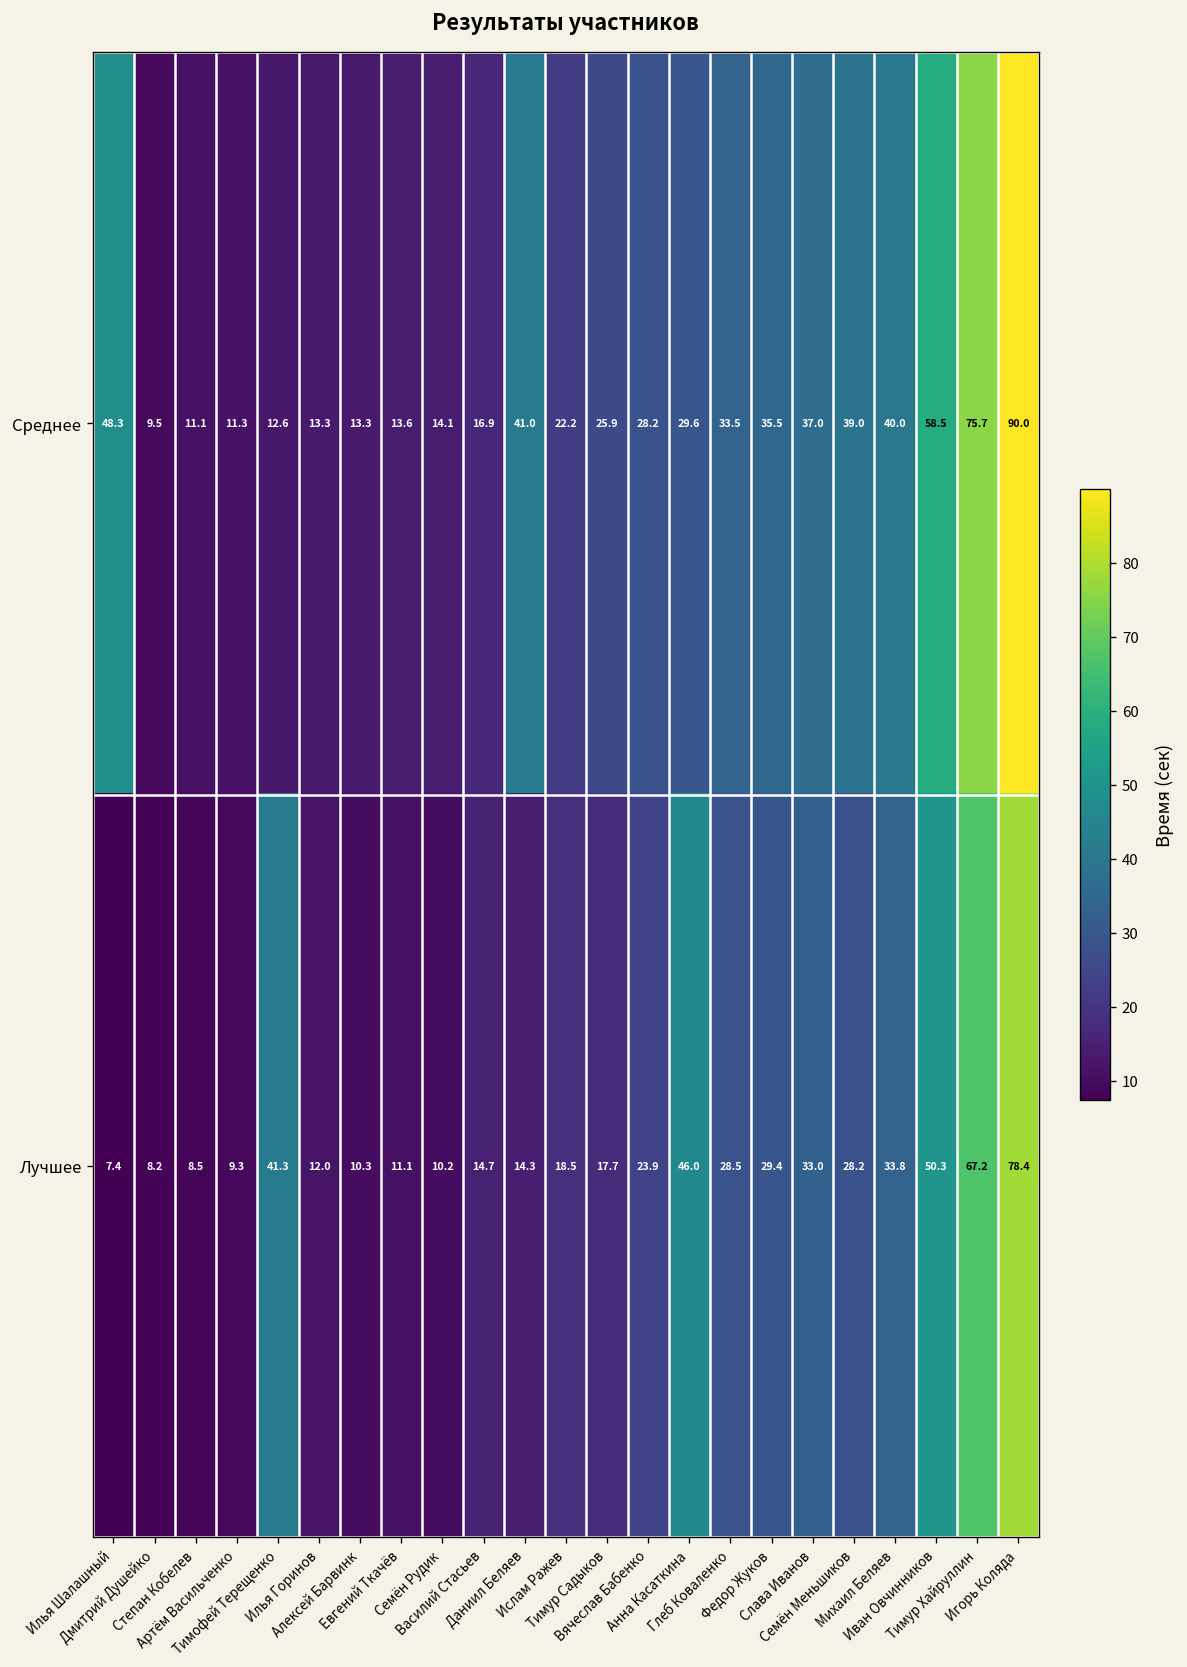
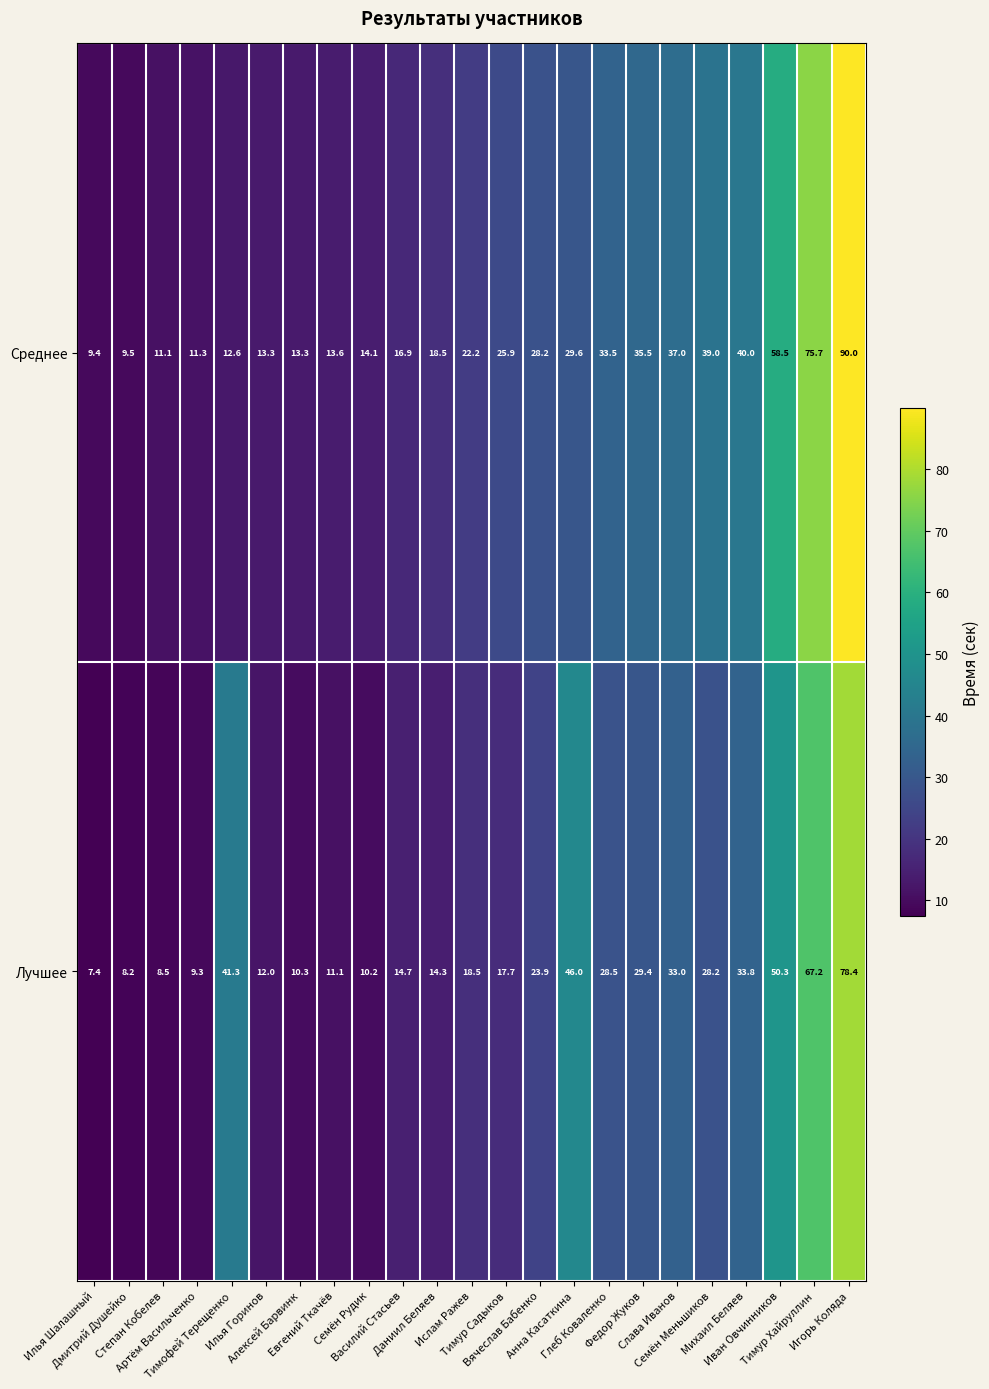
  {
    "Среднее": {
-     "Илья Шалашный": 48.3,
+     "Илья Шалашный": 9.4,
      "Дмитрий Душейко": 9.5,
      "Степан Кобелев": 11.1,
      "Артём Васильченко": 11.3,
      "Тимофей Терещенко": 12.6,
      "Илья Горинов": 13.3,
      "Алексей Барвинк": 13.3,
      "Евгений Ткачёв": 13.6,
      "Семён Рудик": 14.1,
      "Василий Стасьев": 16.9,
-     "Даниил Беляев": 41.0,
+     "Даниил Беляев": 18.5,
      "Ислам Ражев": 22.2,
      "Тимур Садыков": 25.9,
      "Вячеслав Бабенко": 28.2,
      "Анна Касаткина": 29.6,
      "Глеб Коваленко": 33.5,
      "Федор Жуков": 35.5,
      "Слава Иванов": 37.0,
      "Семён Меньшиков": 39.0,
      "Михаил Беляев": 40.0,
      "Иван Овчинников": 58.5,
      "Тимур Хайруллин": 75.7,
      "Игорь Коляда": 90.0
    },
    "Лучшее": {
      "Илья Шалашный": 7.4,
      "Дмитрий Душейко": 8.2,
      "Степан Кобелев": 8.5,
      "Артём Васильченко": 9.3,
      "Тимофей Терещенко": 41.3,
      "Илья Горинов": 12.0,
      "Алексей Барвинк": 10.3,
      "Евгений Ткачёв": 11.1,
      "Семён Рудик": 10.2,
      "Василий Стасьев": 14.7,
      "Даниил Беляев": 14.3,
      "Ислам Ражев": 18.5,
      "Тимур Садыков": 17.7,
      "Вячеслав Бабенко": 23.9,
      "Анна Касаткина": 46.0,
      "Глеб Коваленко": 28.5,
      "Федор Жуков": 29.4,
      "Слава Иванов": 33.0,
      "Семён Меньшиков": 28.2,
      "Михаил Беляев": 33.8,
      "Иван Овчинников": 50.3,
      "Тимур Хайруллин": 67.2,
      "Игорь Коляда": 78.4
    }
  }
